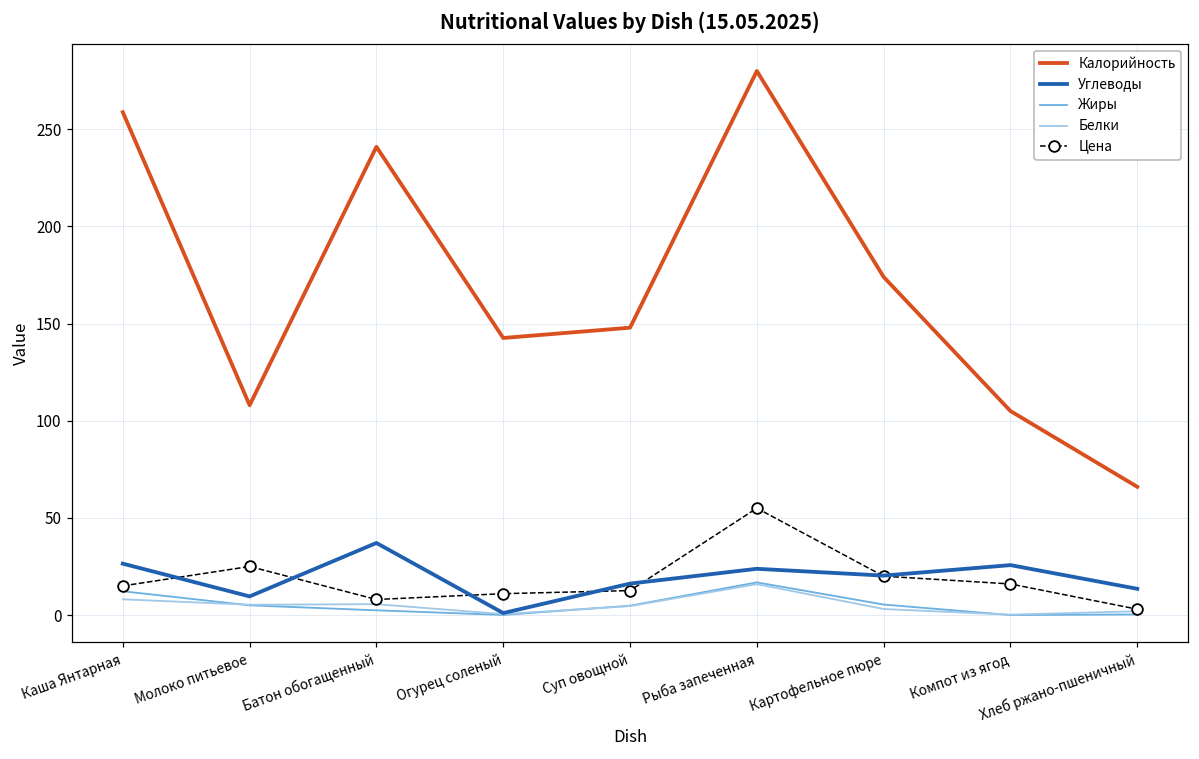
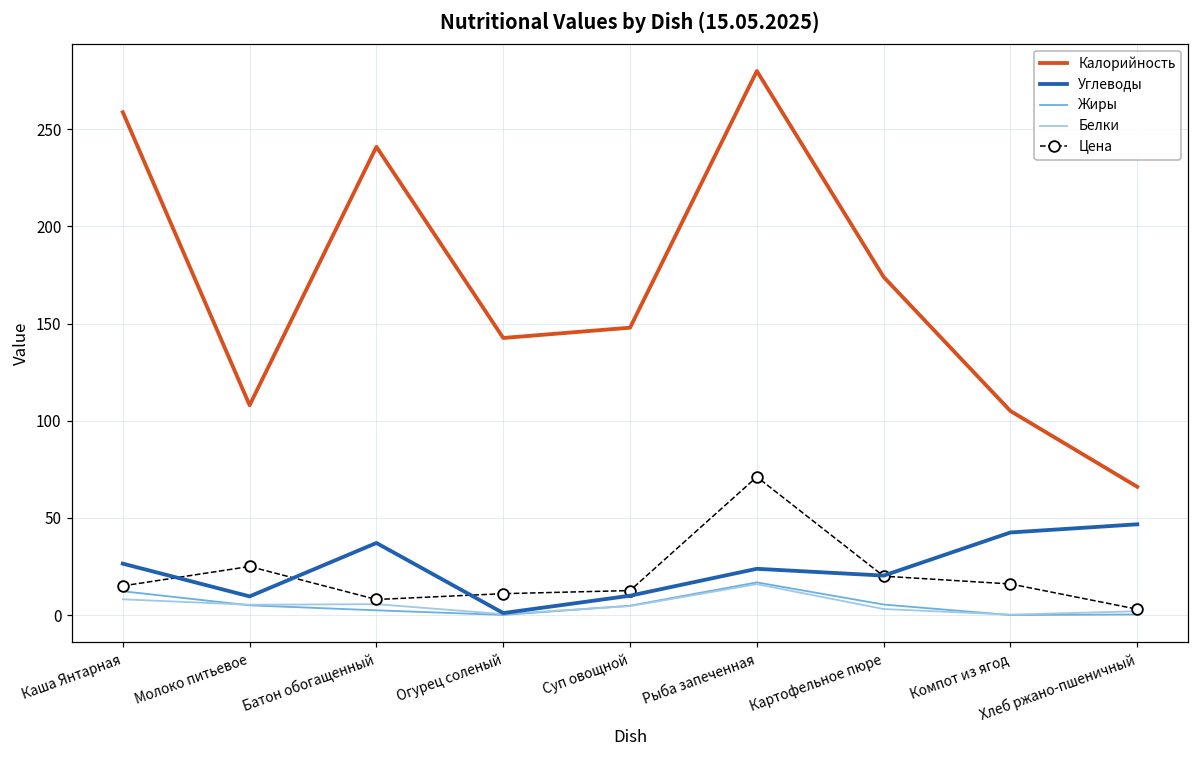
  {
    "Калорийность": {
      "Каша Янтарная": 259,
      "Молоко питьевое": 108,
      "Батон обогащенный": 241,
      "Огурец соленый": 143,
      "Суп овощной": 148,
      "Рыба запеченная": 280,
      "Картофельное пюре": 174,
      "Компот из ягод": 105,
      "Хлеб ржано-пшеничный": 66
    },
    "Углеводы": {
      "Каша Янтарная": 26,
      "Молоко питьевое": 10,
      "Батон обогащенный": 37,
-     "Суп овощной": 16,
+     "Суп овощной": 10,
      "Рыба запеченная": 24,
-     "Компот из ягод": 26,
-     "Хлеб ржано-пшеничный": 14
+     "Компот из ягод": 43,
+     "Хлеб ржано-пшеничный": 47
    },
    "Цена": {
      "Каша Янтарная": 15,
      "Молоко питьевое": 25,
      "Батон обогащенный": 8,
      "Огурец соленый": 11,
      "Суп овощной": 13,
-     "Рыба запеченная": 55,
+     "Рыба запеченная": 71,
      "Компот из ягод": 16
    }
  }
